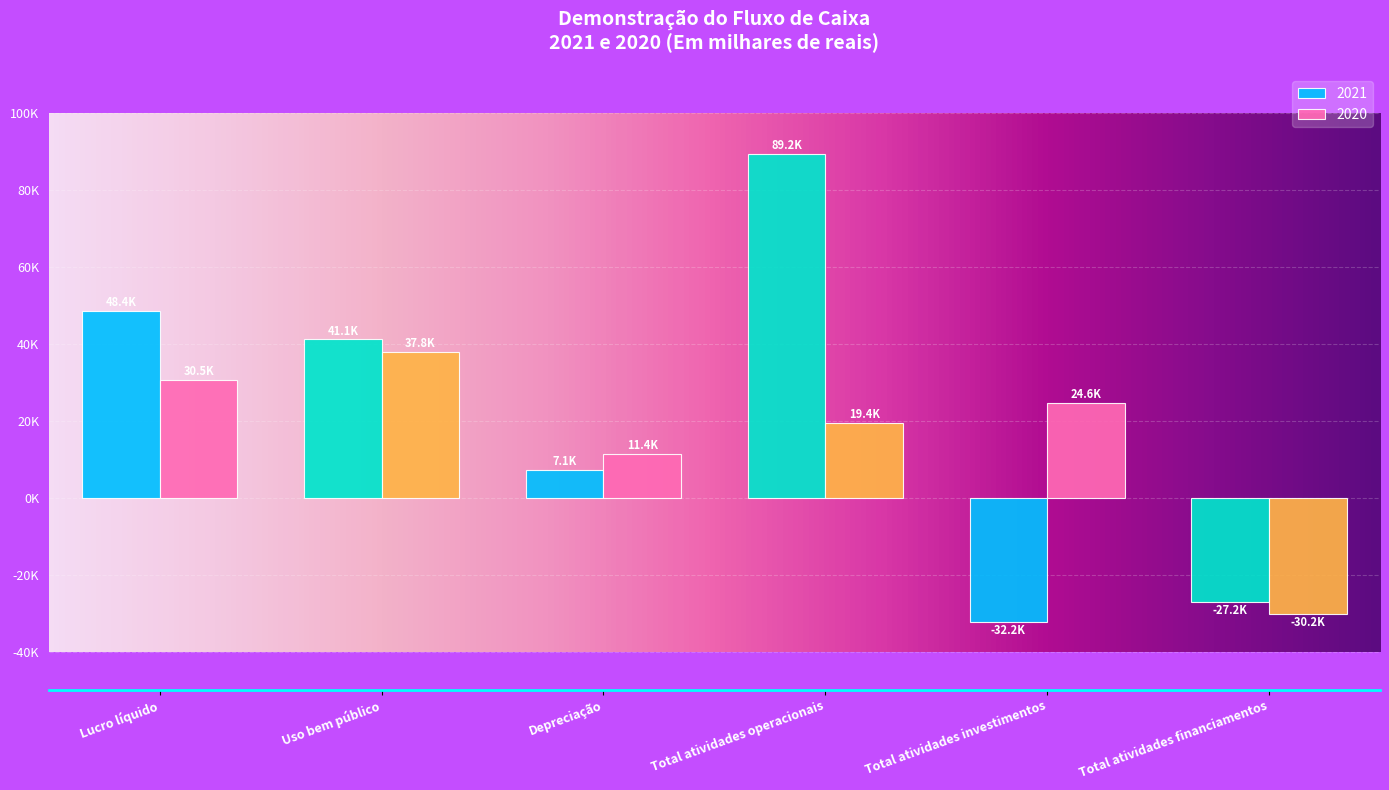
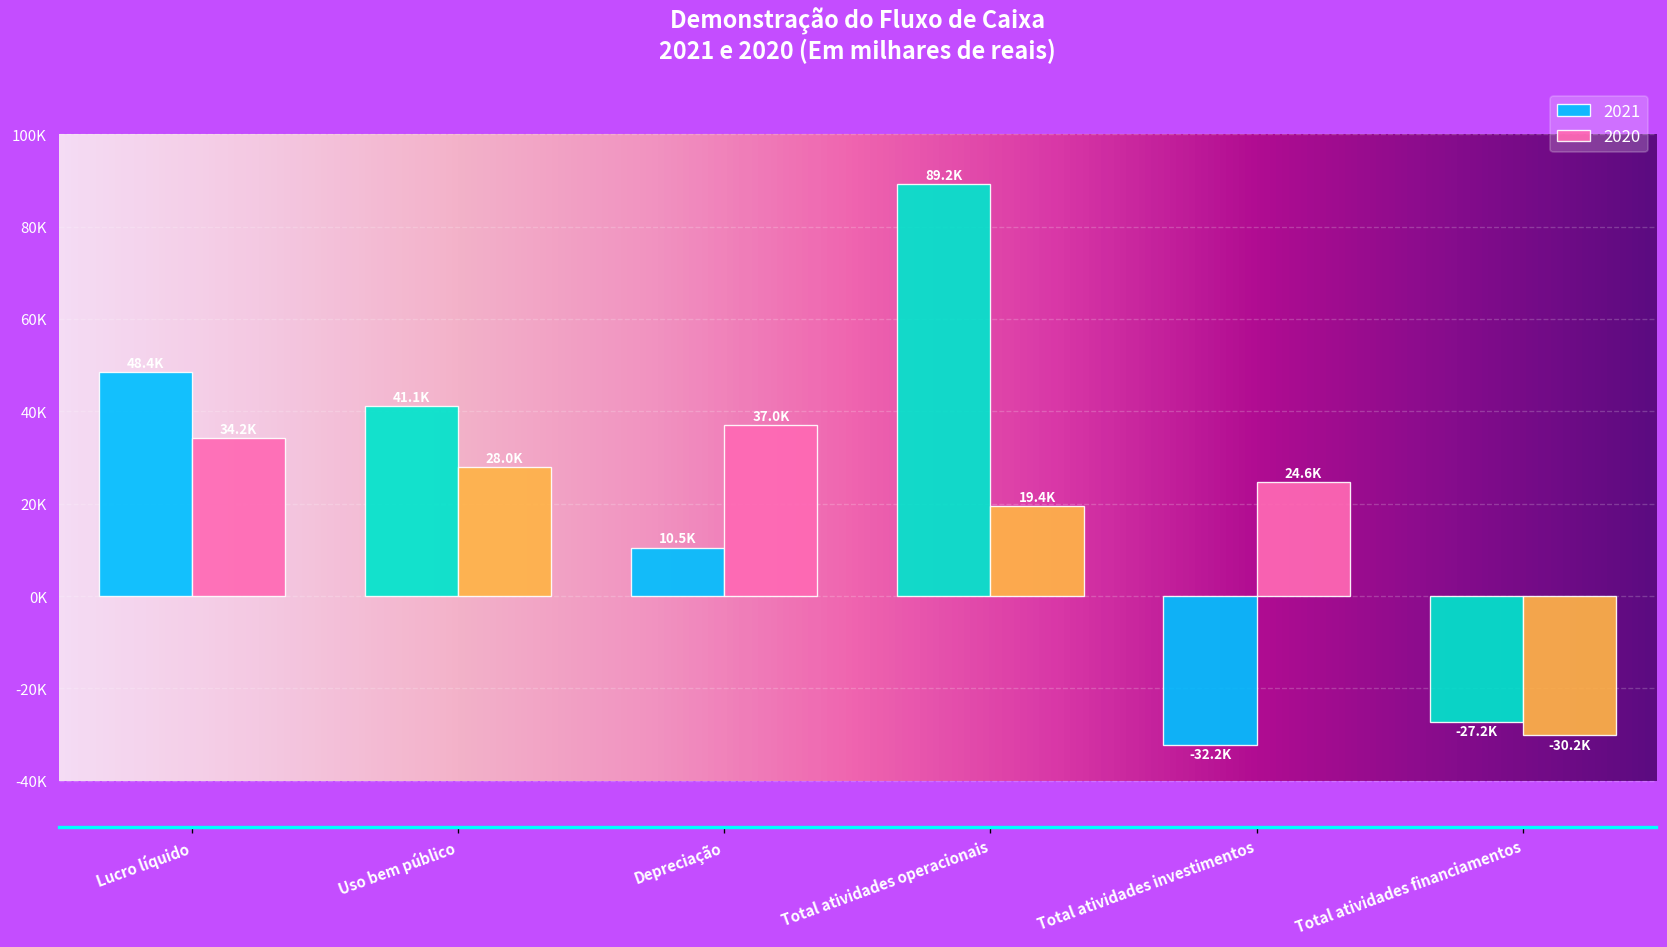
  {
    "2021": {
      "Uso bem público": "41.1K",
-     "Depreciação": "7.1K",
+     "Depreciação": "10.5K",
      "Total atividades operacionais": "89.2K",
      "Total atividades investimentos": "-32.2K",
      "Total atividades financiamentos": "-27.2K"
    },
    "2020": {
-     "Lucro líquido": "30.5K",
-     "Uso bem público": "37.8K",
-     "Depreciação": "11.4K",
+     "Lucro líquido": "34.2K",
+     "Uso bem público": "28.0K",
+     "Depreciação": "37.0K",
      "Total atividades operacionais": "19.4K",
      "Total atividades investimentos": "24.6K",
      "Total atividades financiamentos": "-30.2K"
    }
  }
